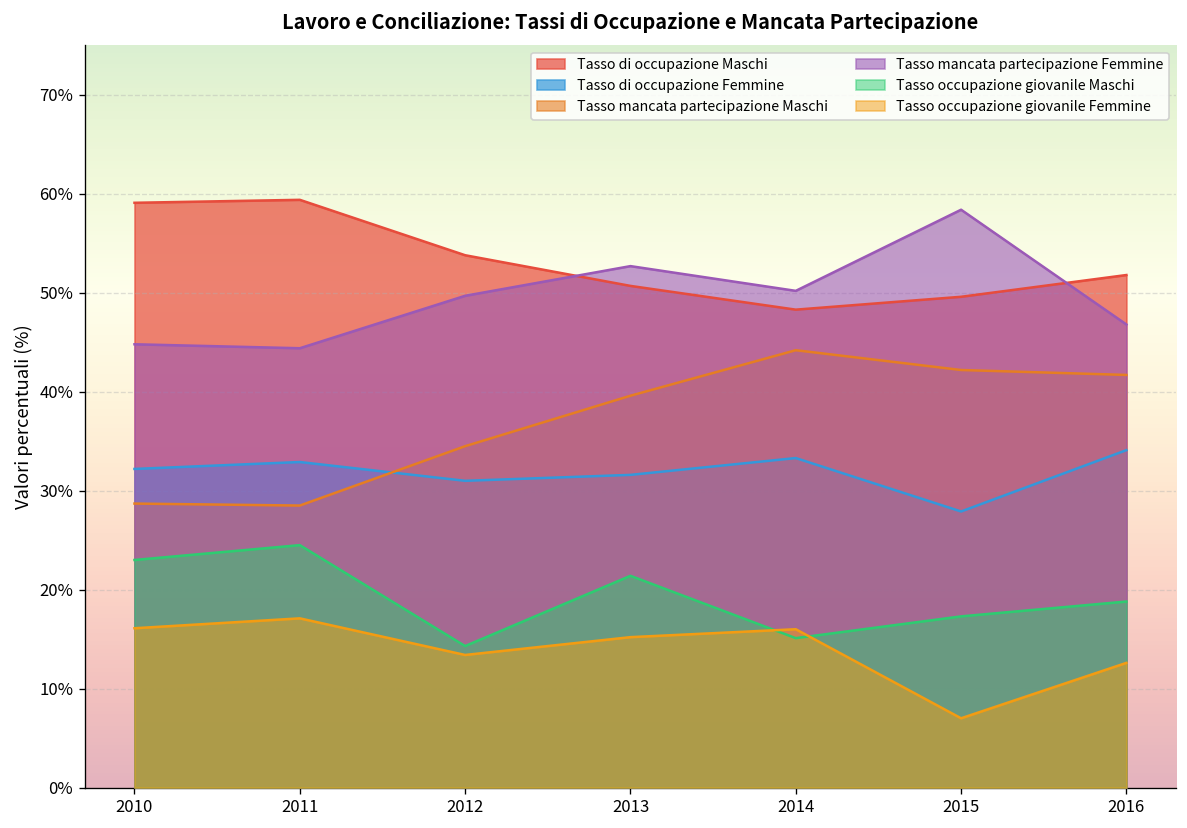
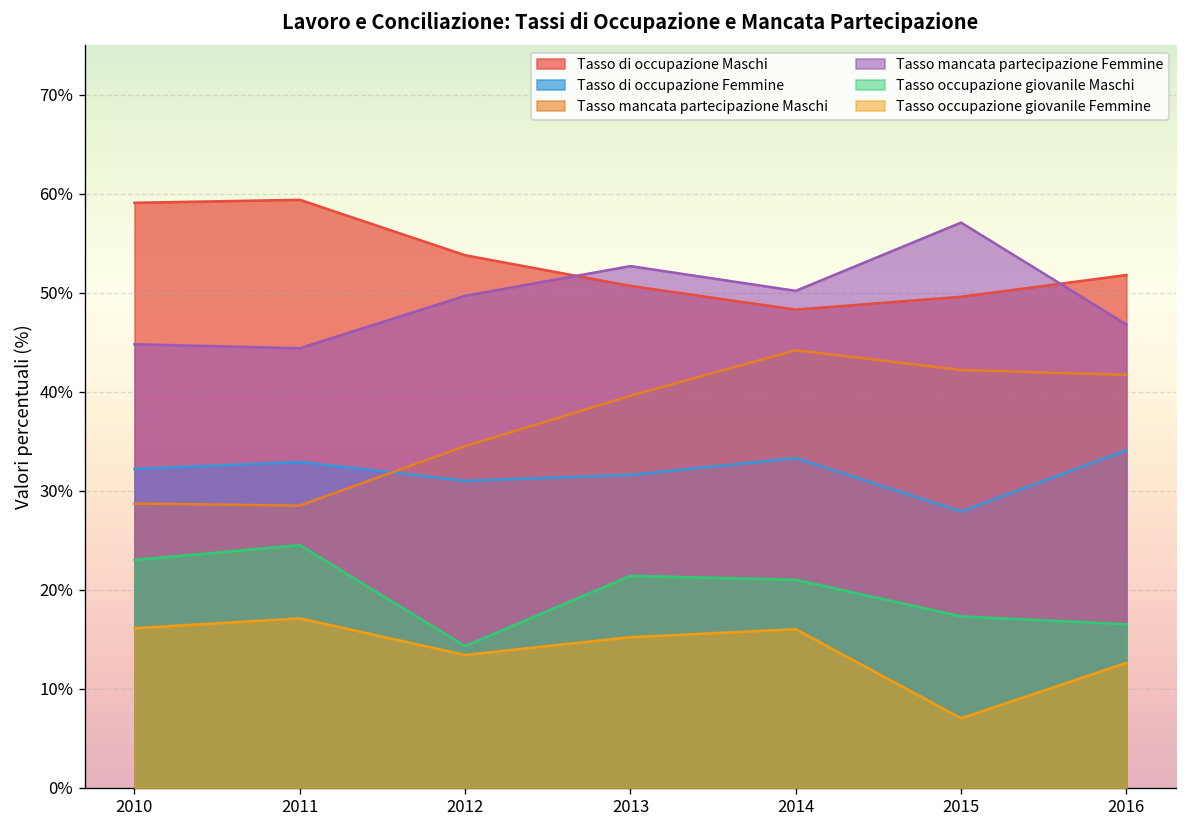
  {
    "Tasso di occupazione Femmine": {
      "2010": "32%",
      "2011": "33%",
      "2012": "31%",
      "2013": "32%",
      "2014": "33%",
      "2015": "28%",
      "2016": "34%"
    },
    "Tasso mancata partecipazione Femmine": {
      "2010": "45%",
      "2011": "44%",
      "2012": "50%",
      "2013": "53%",
      "2014": "50%",
-     "2015": "58%",
+     "2015": "57%",
      "2016": "47%"
    },
    "Tasso occupazione giovanile Maschi": {
      "2010": "23%",
      "2011": "25%",
      "2012": "14%",
      "2013": "21%",
-     "2014": "15%",
+     "2014": "21%",
      "2015": "17%",
-     "2016": "19%"
+     "2016": "17%"
    }
  }
